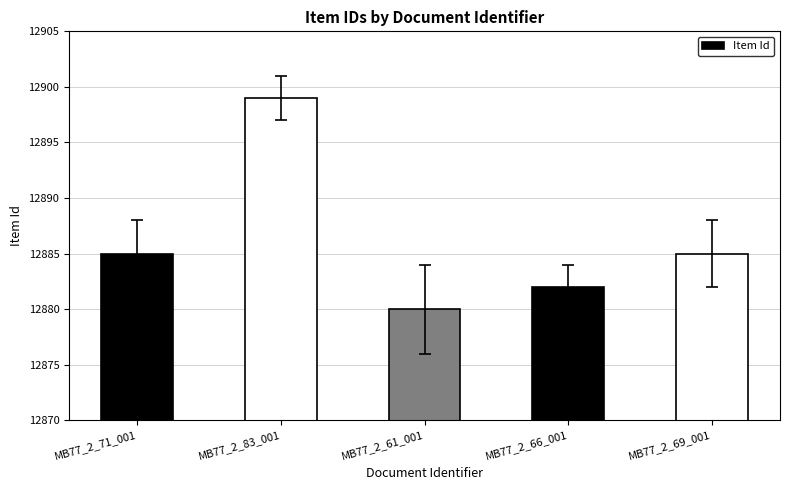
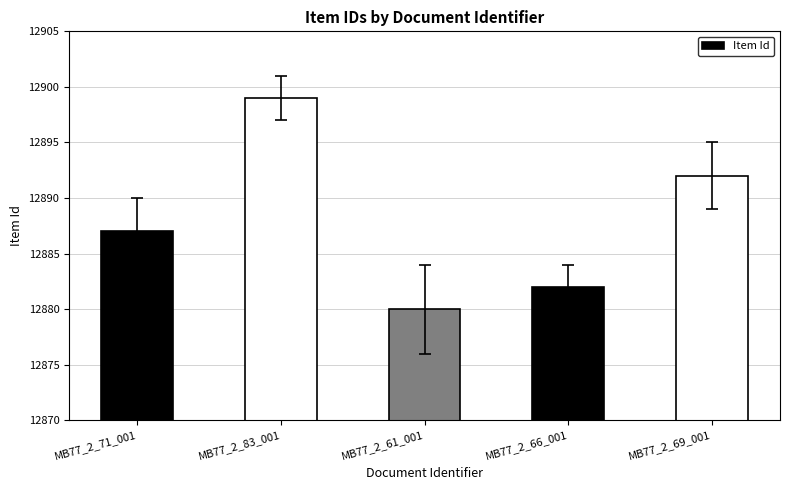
  {
    "Item Id": {
-     "MB77_2_71_001": 12885,
+     "MB77_2_71_001": 12887,
      "MB77_2_83_001": 12899,
      "MB77_2_61_001": 12880,
      "MB77_2_66_001": 12882,
-     "MB77_2_69_001": 12885
+     "MB77_2_69_001": 12892
    }
  }
